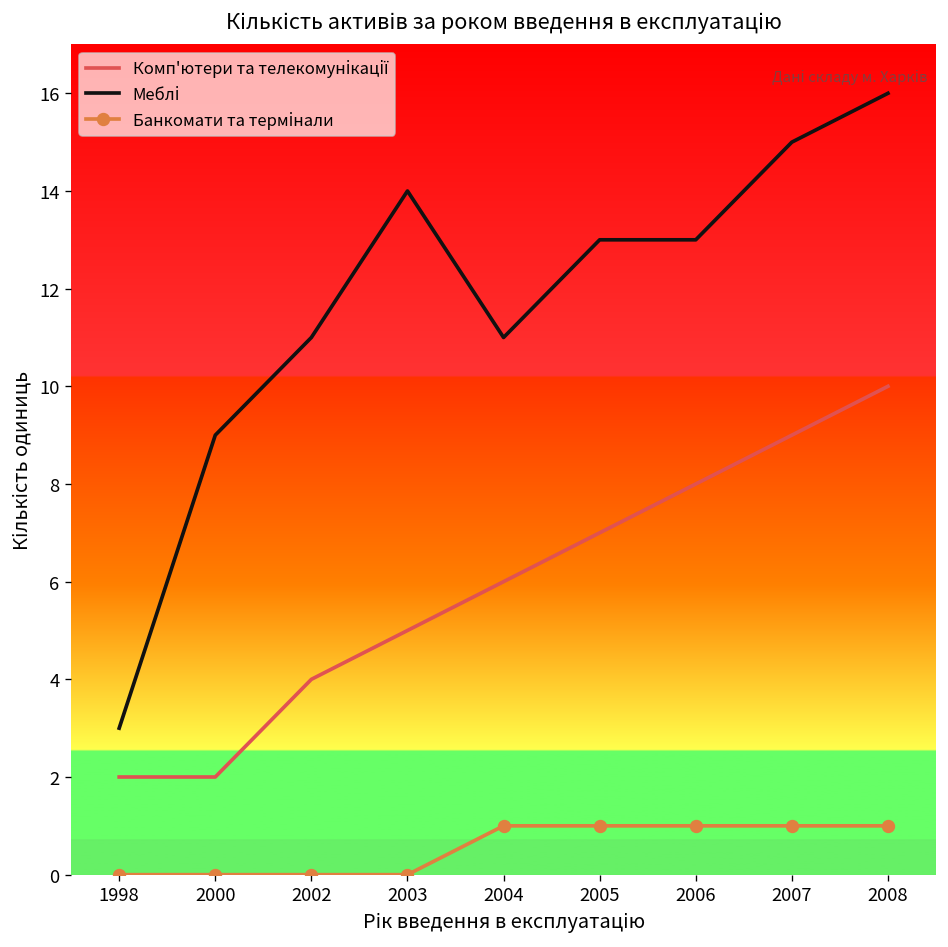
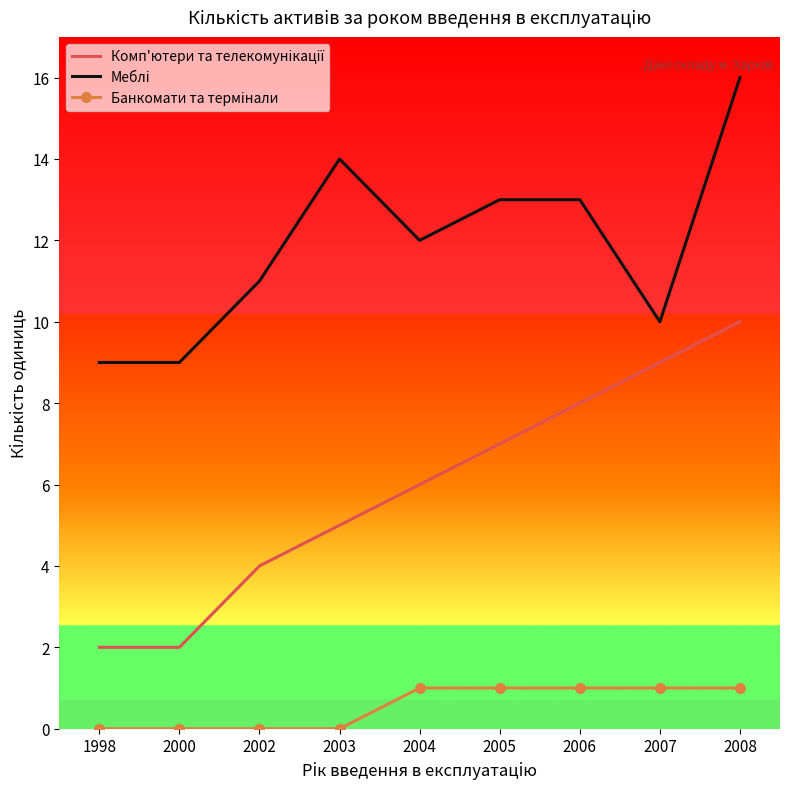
  {
    "Меблі": {
-     "1998": 3,
+     "1998": 9,
      "2000": 9,
      "2002": 11,
      "2003": 14,
-     "2004": 11,
+     "2004": 12,
      "2005": 13,
      "2006": 13,
-     "2007": 15,
+     "2007": 10,
      "2008": 16
    }
  }
